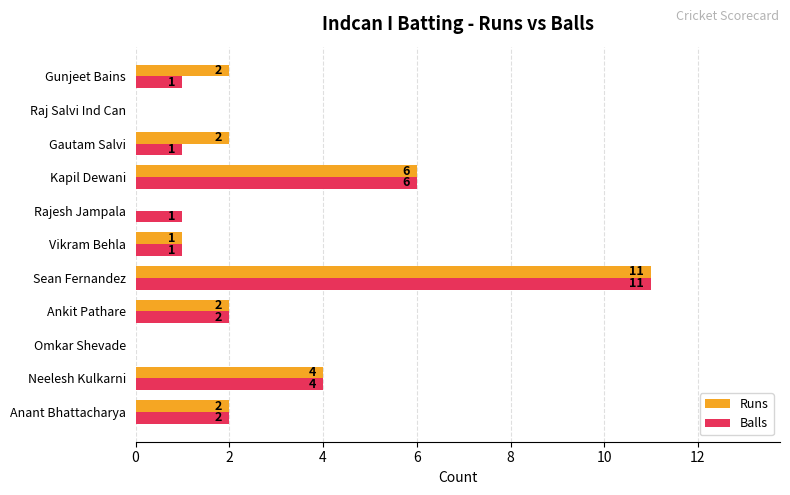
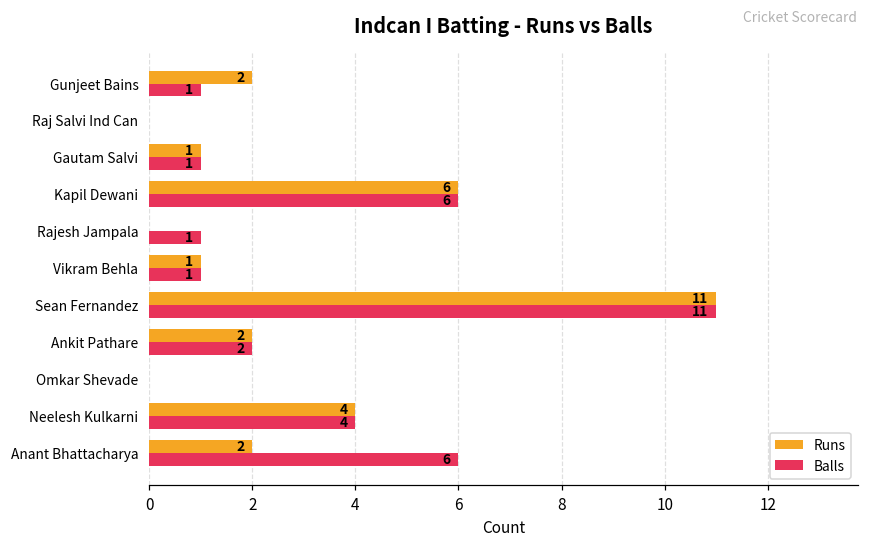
  {
    "Runs": {
      "Gunjeet Bains": 2,
-     "Gautam Salvi": 2,
+     "Gautam Salvi": 1,
      "Kapil Dewani": 6,
      "Vikram Behla": 1,
      "Sean Fernandez": 11,
      "Ankit Pathare": 2,
      "Neelesh Kulkarni": 4,
      "Anant Bhattacharya": 2
    },
    "Balls": {
      "Gunjeet Bains": 1,
      "Gautam Salvi": 1,
      "Kapil Dewani": 6,
      "Rajesh Jampala": 1,
      "Vikram Behla": 1,
      "Sean Fernandez": 11,
      "Ankit Pathare": 2,
      "Neelesh Kulkarni": 4,
-     "Anant Bhattacharya": 2
+     "Anant Bhattacharya": 6
    }
  }
